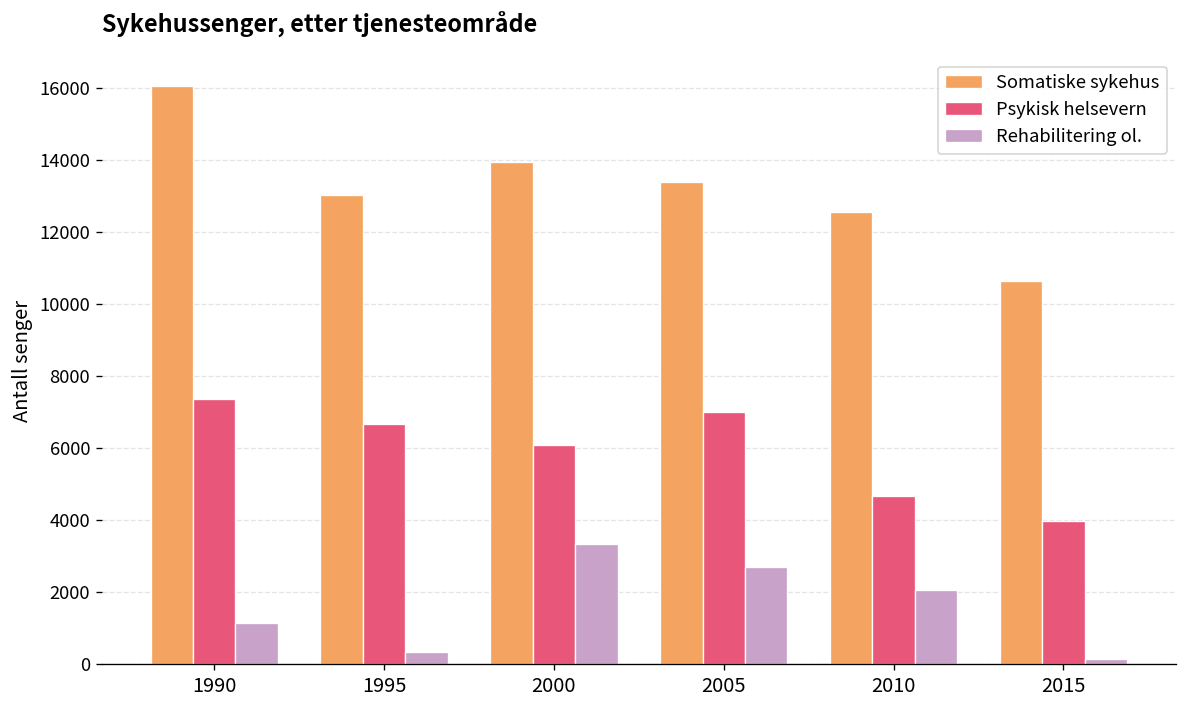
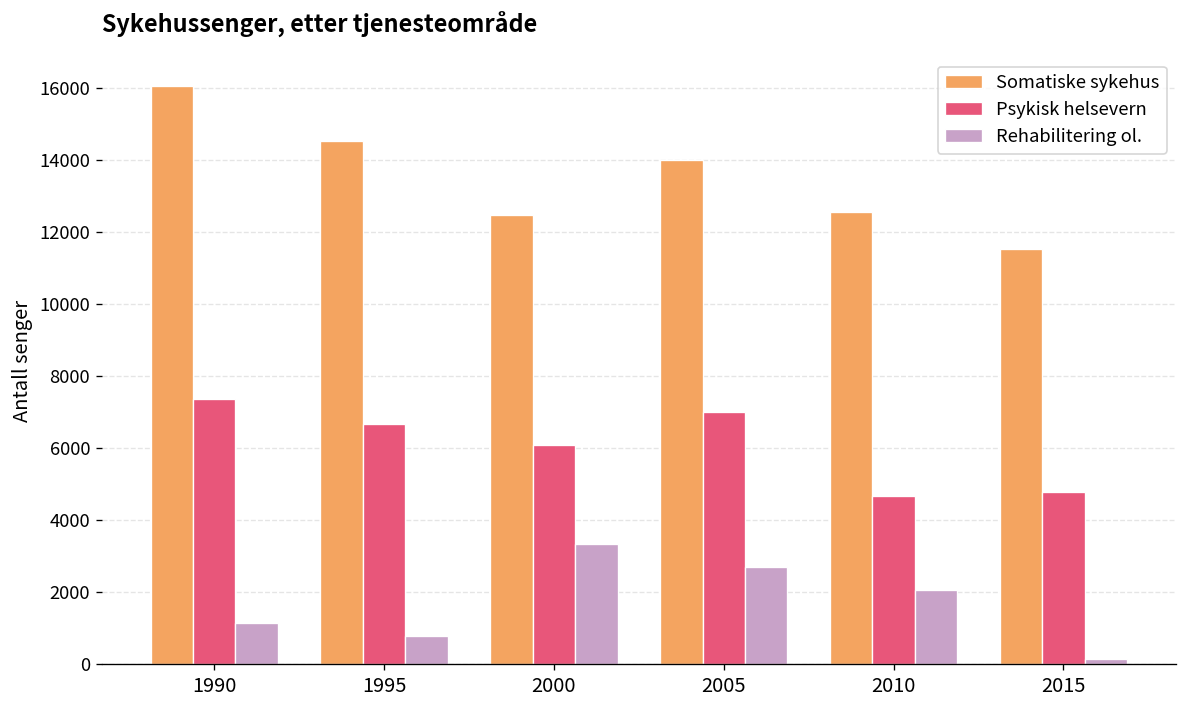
  {
    "Somatiske sykehus": {
      "1990": 16000,
-     "1995": 13000,
-     "2000": 13900,
-     "2005": 13400,
+     "1995": 14500,
+     "2000": 12500,
+     "2005": 14000,
      "2010": 12500,
-     "2015": 10600
+     "2015": 11500
    },
    "Psykisk helsevern": {
      "1990": 7400,
      "1995": 6700,
      "2000": 6100,
      "2005": 7000,
      "2010": 4700,
-     "2015": 4000
+     "2015": 4800
    },
    "Rehabilitering ol.": {
      "1990": 1200,
-     "1995": 300,
+     "1995": 800,
      "2000": 3300,
      "2005": 2700,
      "2010": 2000,
      "2015": 100
    }
  }
